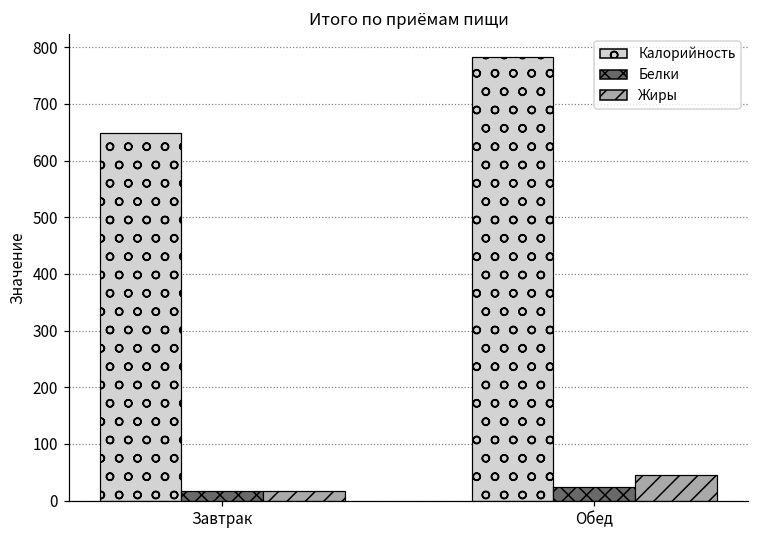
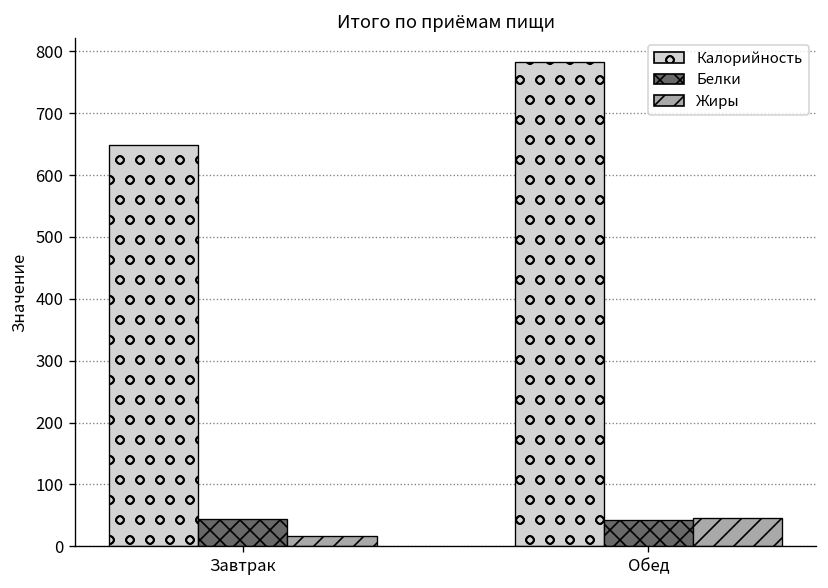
  {
    "Калорийность": {
      "Завтрак": 650,
      "Обед": 780
    },
    "Белки": {
-     "Завтрак": 20,
-     "Обед": 20
+     "Завтрак": 40,
+     "Обед": 40
    },
    "Жиры": {
      "Завтрак": 20,
      "Обед": 40
    }
  }
